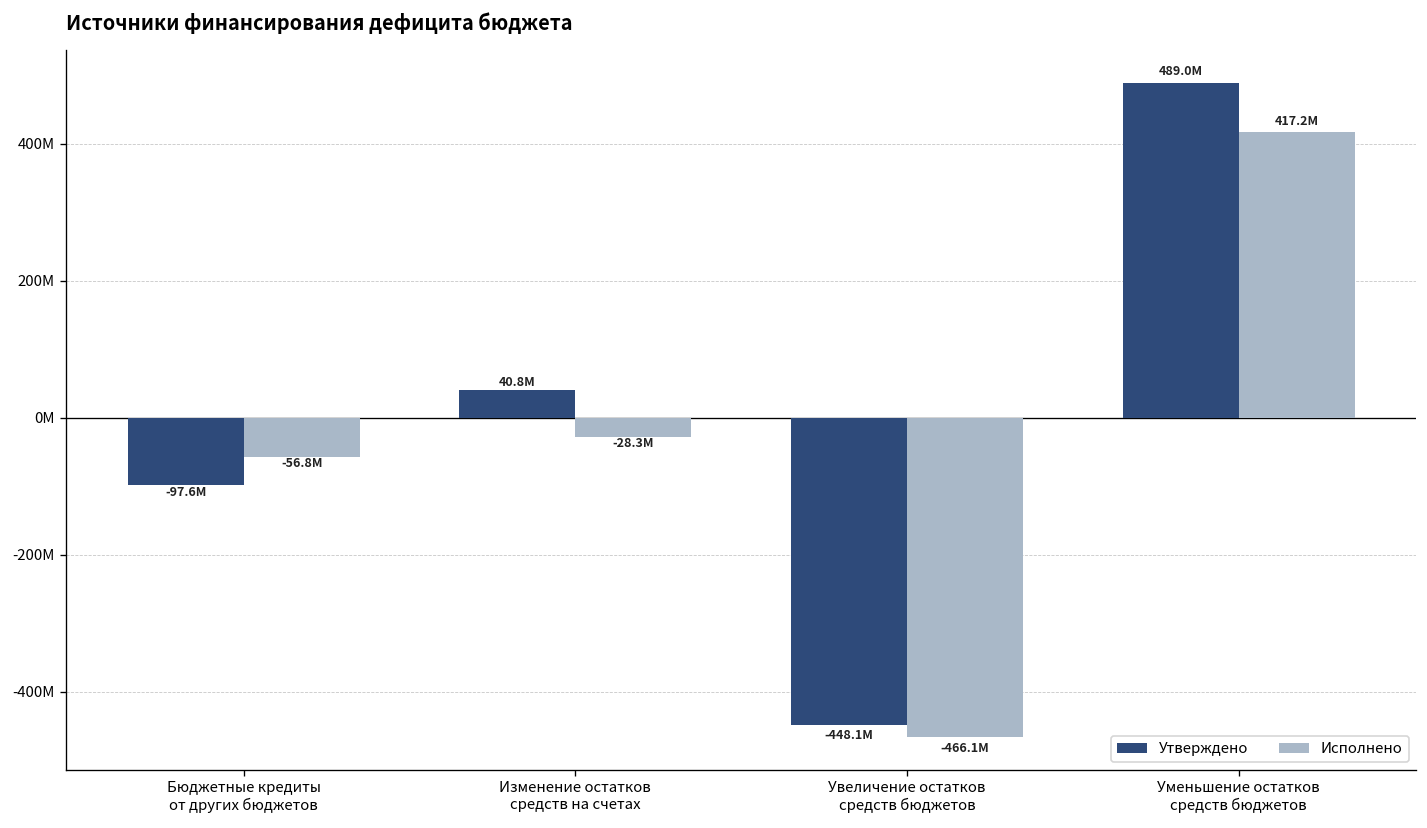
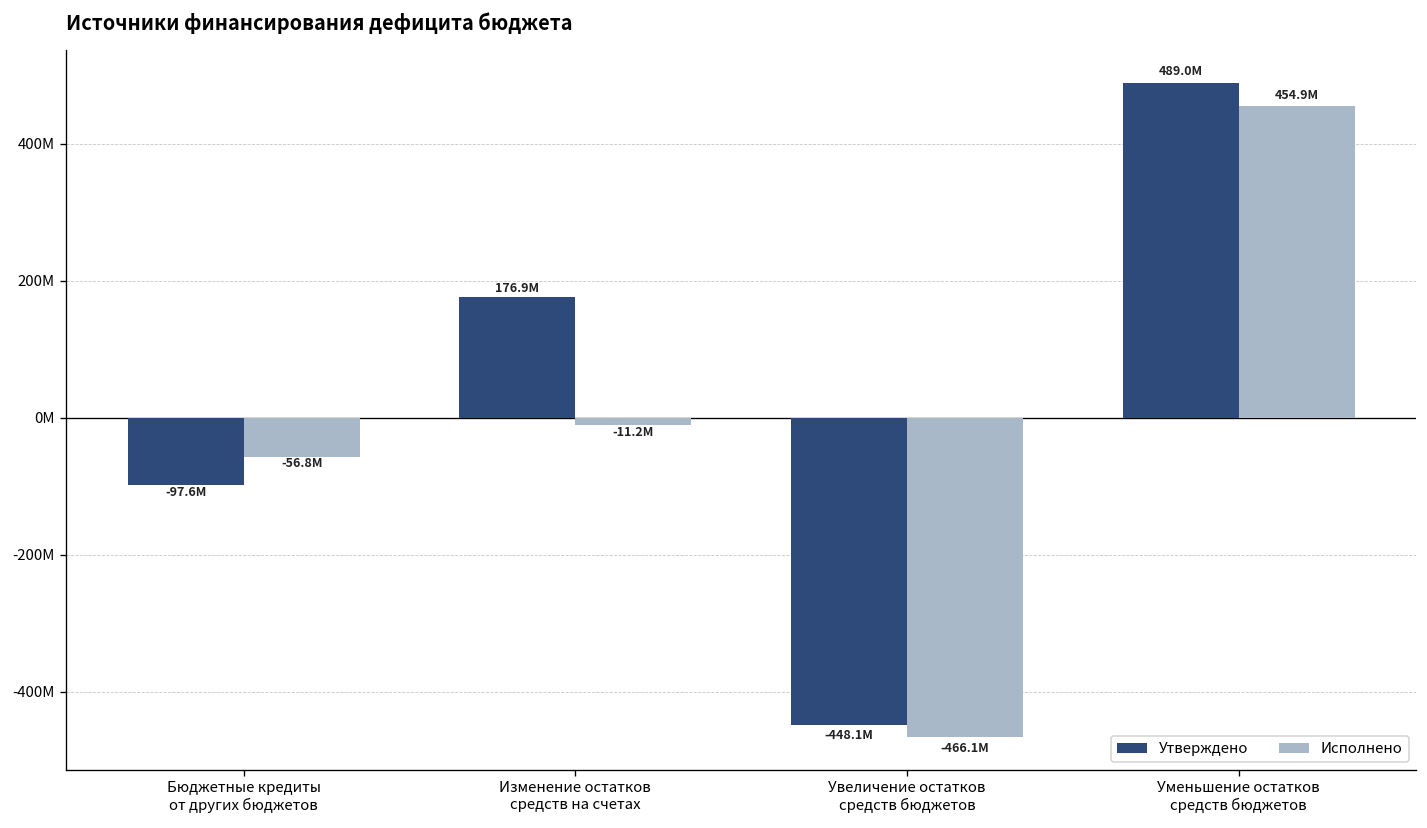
  {
    "Утверждено": {
      "Бюджетные кредиты от других бюджетов": "-97.6M",
-     "Изменение остатков средств на счетах": "40.8M",
+     "Изменение остатков средств на счетах": "176.9M",
      "Увеличение остатков средств бюджетов": "-448.1M",
      "Уменьшение остатков средств бюджетов": "489.0M"
    },
    "Исполнено": {
      "Бюджетные кредиты от других бюджетов": "-56.8M",
-     "Изменение остатков средств на счетах": "-28.3M",
+     "Изменение остатков средств на счетах": "-11.2M",
      "Увеличение остатков средств бюджетов": "-466.1M",
-     "Уменьшение остатков средств бюджетов": "417.2M"
+     "Уменьшение остатков средств бюджетов": "454.9M"
    }
  }
